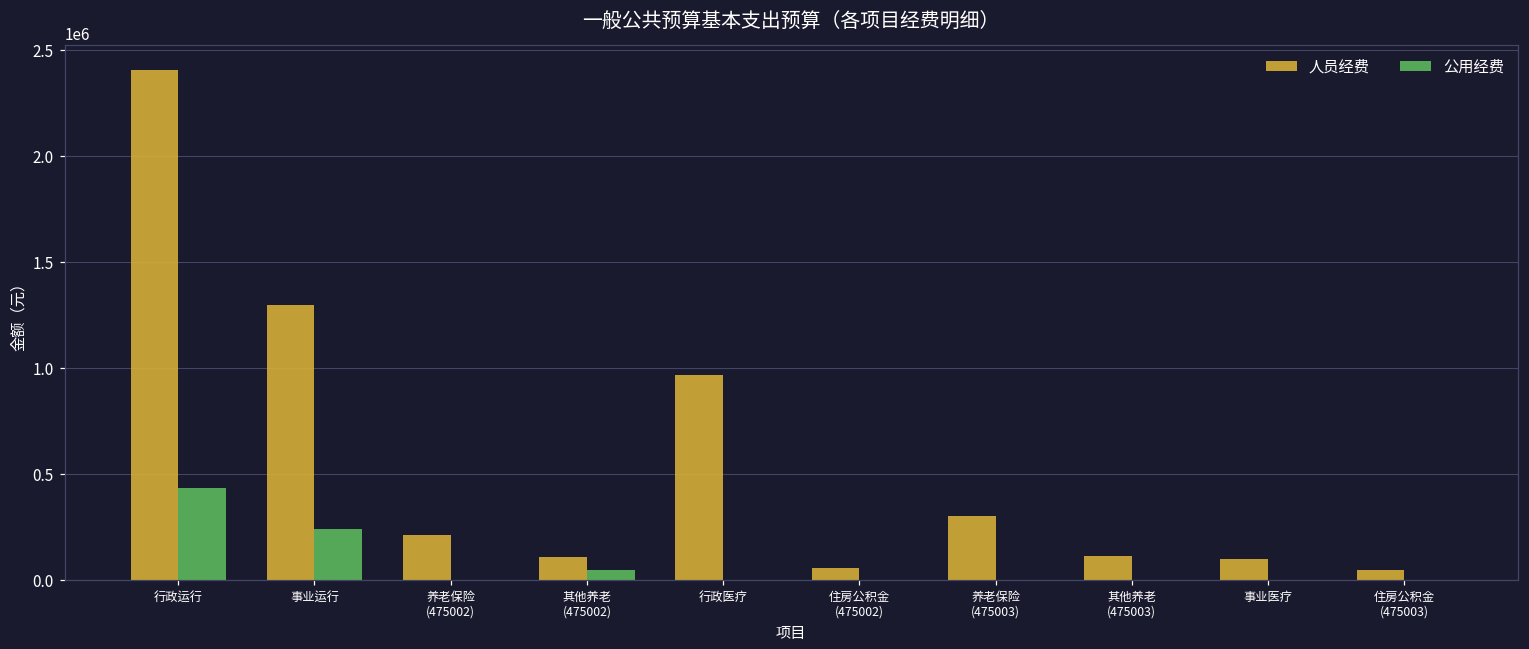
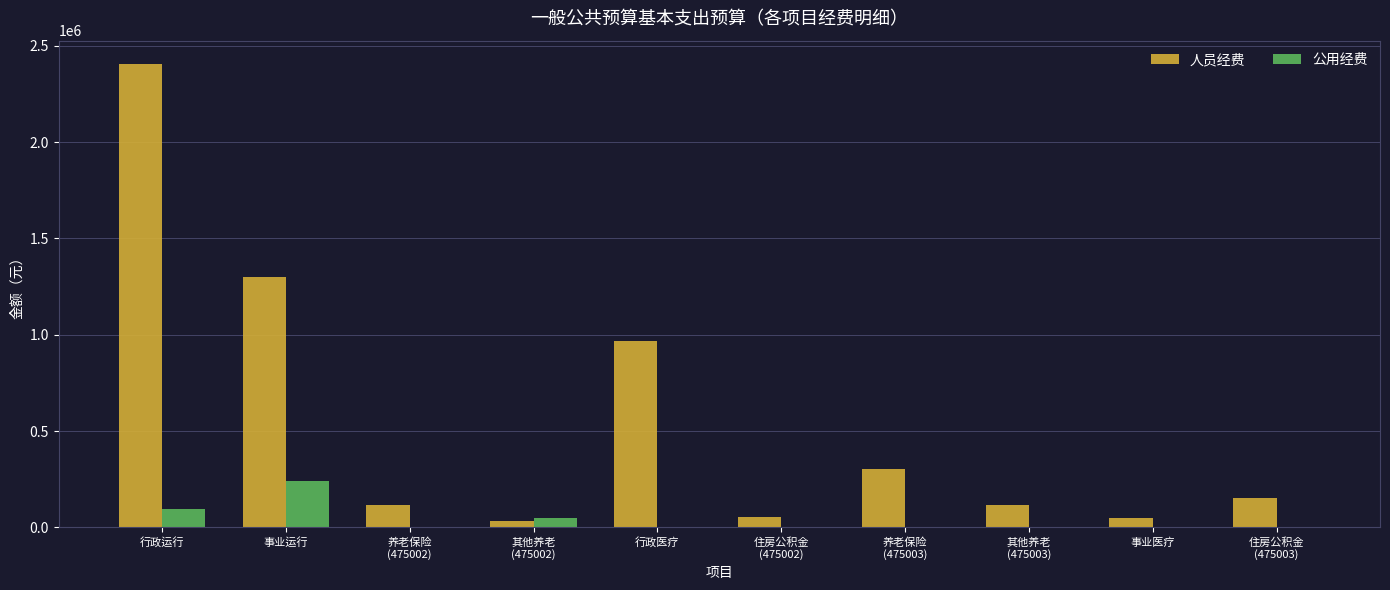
  {
    "人员经费": {
      "行政运行": 2410000,
      "事业运行": 1300000,
-     "养老保险 (475002)": 210000,
-     "其他养老 (475002)": 110000,
+     "养老保险 (475002)": 120000,
+     "其他养老 (475002)": 30000,
      "行政医疗": 970000,
      "住房公积金 (475002)": 60000,
      "养老保险 (475003)": 310000,
      "其他养老 (475003)": 110000,
-     "事业医疗": 100000,
-     "住房公积金 (475003)": 50000
+     "事业医疗": 50000,
+     "住房公积金 (475003)": 150000
    },
    "公用经费": {
-     "行政运行": 430000,
+     "行政运行": 90000,
      "事业运行": 240000,
      "养老保险 (475002)": 0,
      "其他养老 (475002)": 50000,
      "行政医疗": 0,
      "住房公积金 (475002)": 0,
      "养老保险 (475003)": 0,
      "其他养老 (475003)": 0,
      "事业医疗": 0,
      "住房公积金 (475003)": 0
    }
  }
